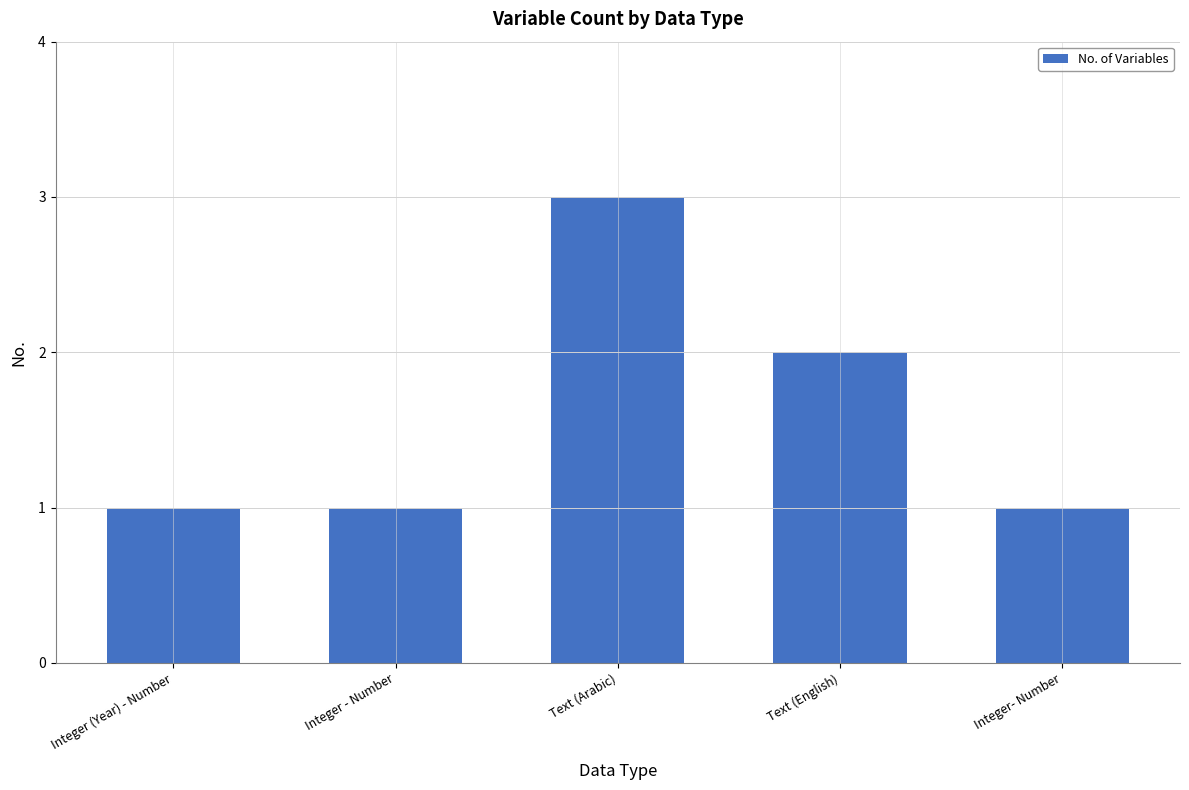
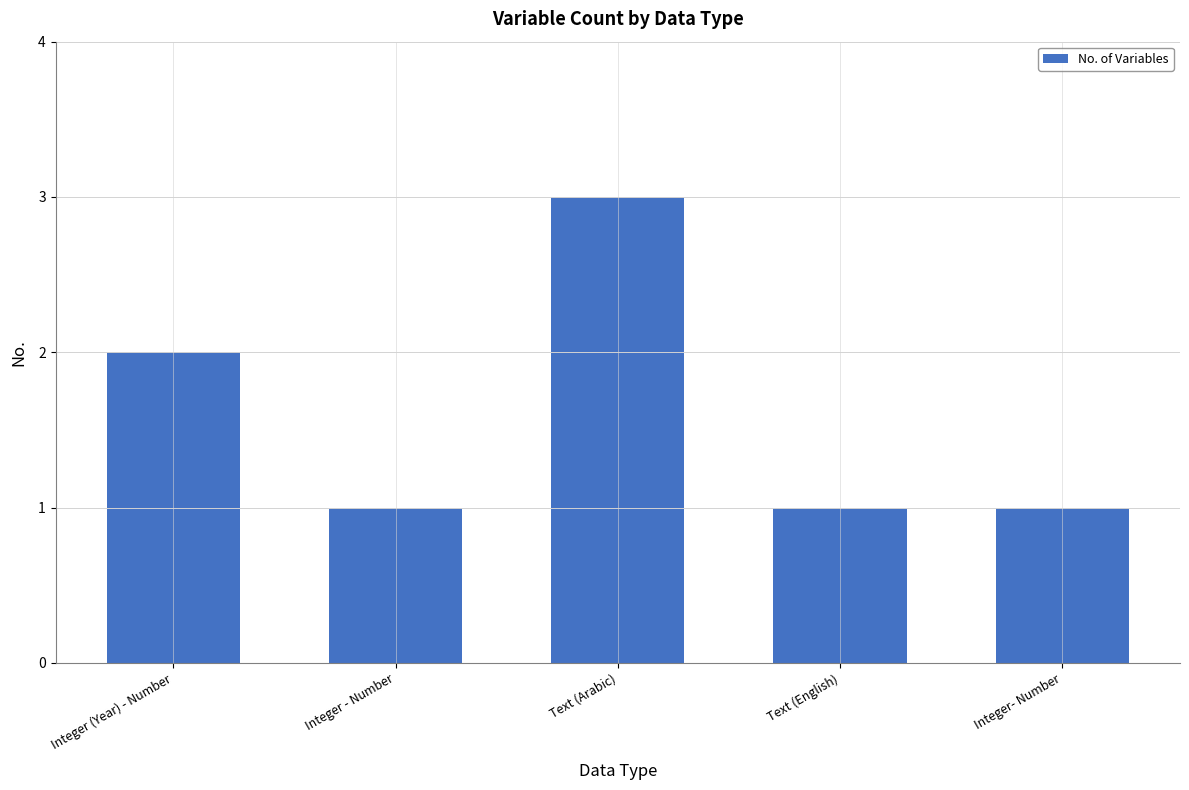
  {
-   "Integer (Year) - Number": 1,
+   "Integer (Year) - Number": 2,
    "Integer - Number": 1,
    "Text (Arabic)": 3,
-   "Text (English)": 2,
+   "Text (English)": 1,
    "Integer- Number": 1
  }
